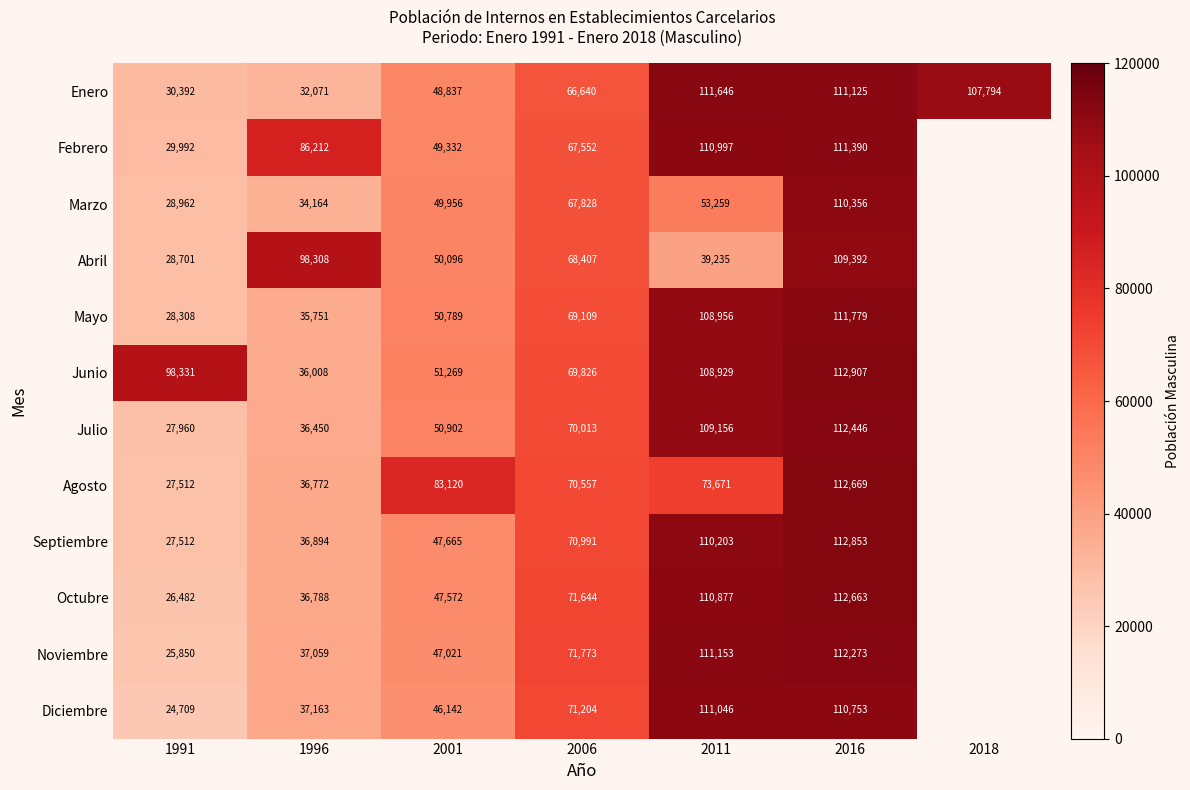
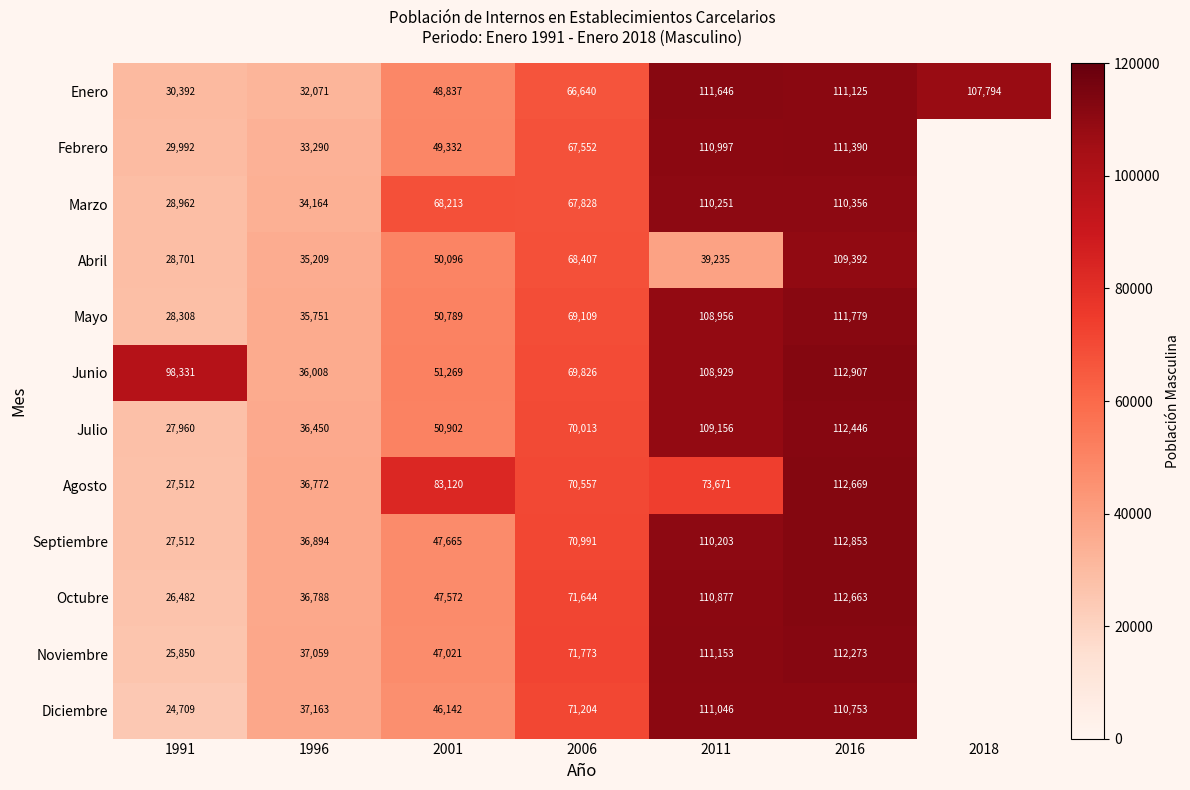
  {
    "Enero": {
      "1991": "30,392",
      "1996": "32,071",
      "2001": "48,837",
      "2006": "66,640",
      "2011": "111,646",
      "2016": "111,125",
      "2018": "107,794"
    },
    "Febrero": {
      "1991": "29,992",
-     "1996": "86,212",
+     "1996": "33,290",
      "2001": "49,332",
      "2006": "67,552",
      "2011": "110,997",
      "2016": "111,390"
    },
    "Marzo": {
      "1991": "28,962",
      "1996": "34,164",
-     "2001": "49,956",
+     "2001": "68,213",
      "2006": "67,828",
-     "2011": "53,259",
+     "2011": "110,251",
      "2016": "110,356"
    },
    "Abril": {
      "1991": "28,701",
-     "1996": "98,308",
+     "1996": "35,209",
      "2001": "50,096",
      "2006": "68,407",
      "2011": "39,235",
      "2016": "109,392"
    },
    "Mayo": {
      "1991": "28,308",
      "1996": "35,751",
      "2001": "50,789",
      "2006": "69,109",
      "2011": "108,956",
      "2016": "111,779"
    },
    "Junio": {
      "1991": "98,331",
      "1996": "36,008",
      "2001": "51,269",
      "2006": "69,826",
      "2011": "108,929",
      "2016": "112,907"
    },
    "Julio": {
      "1991": "27,960",
      "1996": "36,450",
      "2001": "50,902",
      "2006": "70,013",
      "2011": "109,156",
      "2016": "112,446"
    },
    "Agosto": {
      "1991": "27,512",
      "1996": "36,772",
      "2001": "83,120",
      "2006": "70,557",
      "2011": "73,671",
      "2016": "112,669"
    },
    "Septiembre": {
      "1991": "27,512",
      "1996": "36,894",
      "2001": "47,665",
      "2006": "70,991",
      "2011": "110,203",
      "2016": "112,853"
    },
    "Octubre": {
      "1991": "26,482",
      "1996": "36,788",
      "2001": "47,572",
      "2006": "71,644",
      "2011": "110,877",
      "2016": "112,663"
    },
    "Noviembre": {
      "1991": "25,850",
      "1996": "37,059",
      "2001": "47,021",
      "2006": "71,773",
      "2011": "111,153",
      "2016": "112,273"
    },
    "Diciembre": {
      "1991": "24,709",
      "1996": "37,163",
      "2001": "46,142",
      "2006": "71,204",
      "2011": "111,046",
      "2016": "110,753"
    }
  }
